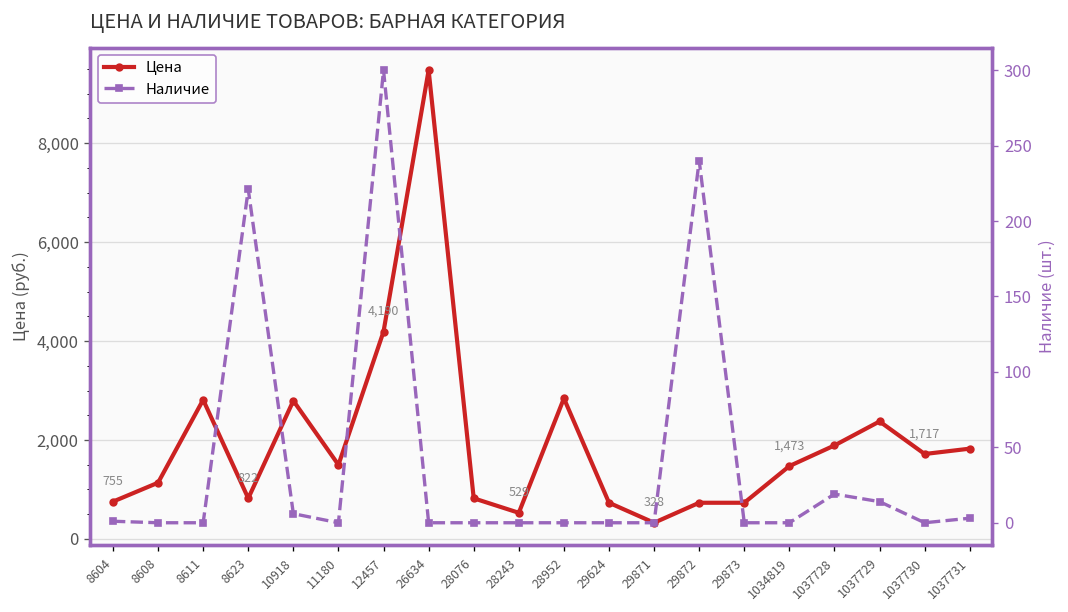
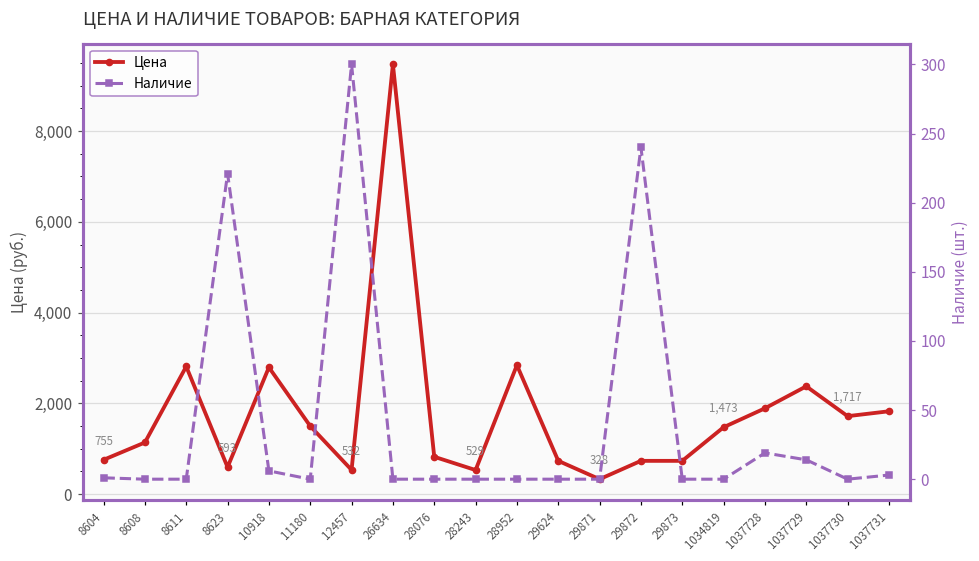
  {
    "Цена": {
      "8604": "755",
-     "8623": "822",
-     "12457": "4,190",
+     "8623": "593",
+     "12457": "532",
      "28243": "529",
      "29871": "328",
      "1034819": "1,473",
      "1037730": "1,717"
    }
  }
